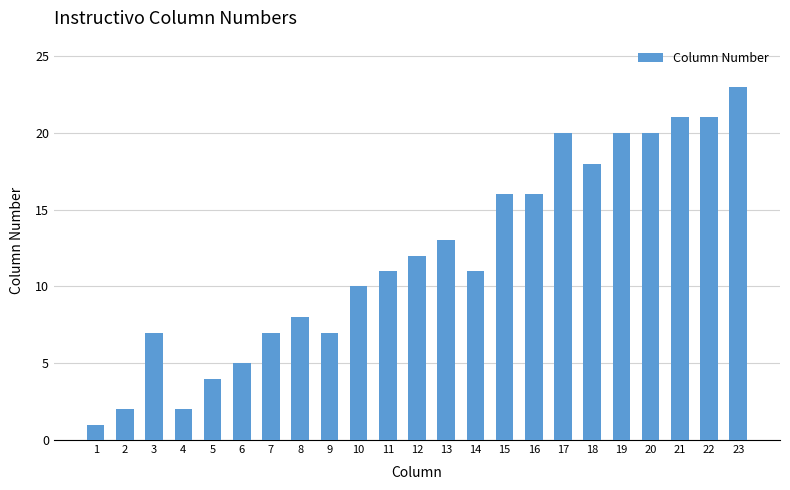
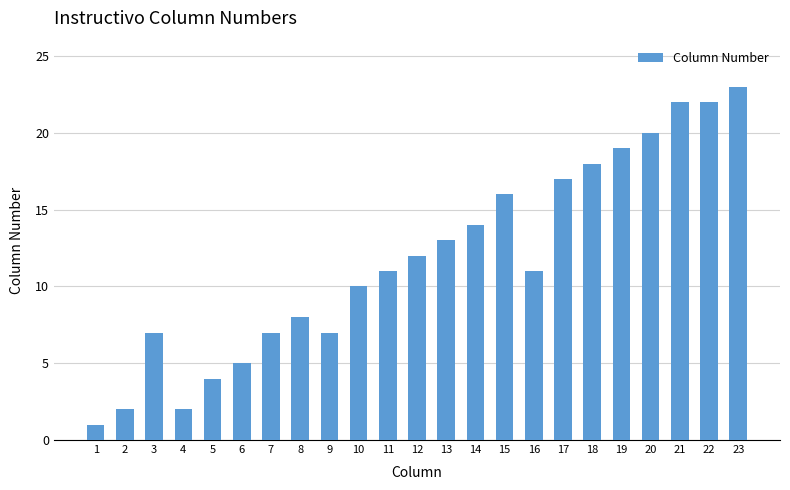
  {
    "1": 1,
    "2": 2,
    "3": 7,
    "4": 2,
    "5": 4,
    "6": 5,
    "7": 7,
    "8": 8,
    "9": 7,
    "10": 10,
    "11": 11,
    "12": 12,
    "13": 13,
-   "14": 11,
+   "14": 14,
    "15": 16,
-   "16": 16,
-   "17": 20,
+   "16": 11,
+   "17": 17,
    "18": 18,
-   "19": 20,
+   "19": 19,
    "20": 20,
-   "21": 21,
-   "22": 21,
+   "21": 22,
+   "22": 22,
    "23": 23
  }
